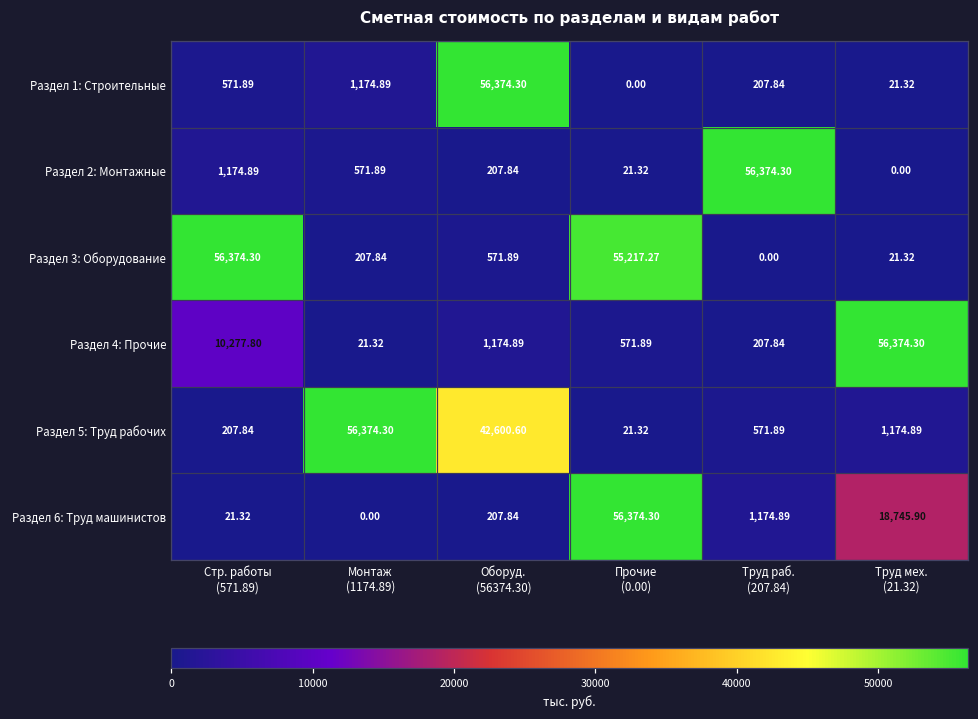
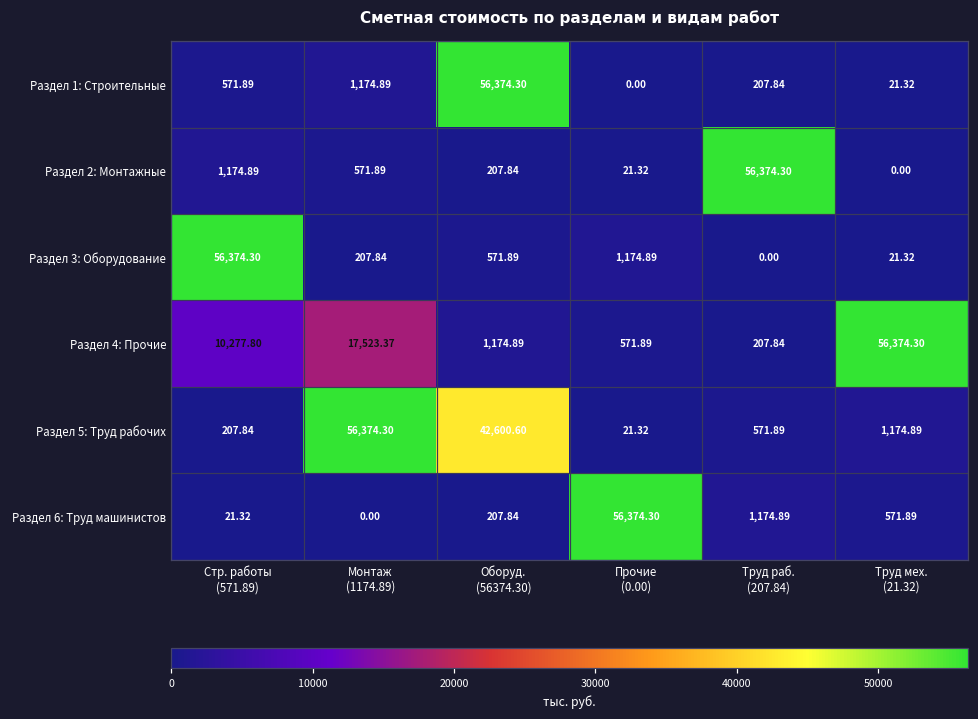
  {
    "Раздел 1: Строительные": {
      "Стр. работы (571.89)": "571.89",
      "Монтаж (1174.89)": "1,174.89",
      "Оборуд. (56374.30)": "56,374.30",
      "Прочие (0.00)": "0.00",
      "Труд раб. (207.84)": "207.84",
      "Труд мех. (21.32)": "21.32"
    },
    "Раздел 2: Монтажные": {
      "Стр. работы (571.89)": "1,174.89",
      "Монтаж (1174.89)": "571.89",
      "Оборуд. (56374.30)": "207.84",
      "Прочие (0.00)": "21.32",
      "Труд раб. (207.84)": "56,374.30",
      "Труд мех. (21.32)": "0.00"
    },
    "Раздел 3: Оборудование": {
      "Стр. работы (571.89)": "56,374.30",
      "Монтаж (1174.89)": "207.84",
      "Оборуд. (56374.30)": "571.89",
-     "Прочие (0.00)": "55,217.27",
+     "Прочие (0.00)": "1,174.89",
      "Труд раб. (207.84)": "0.00",
      "Труд мех. (21.32)": "21.32"
    },
    "Раздел 4: Прочие": {
      "Стр. работы (571.89)": "10,277.80",
-     "Монтаж (1174.89)": "21.32",
+     "Монтаж (1174.89)": "17,523.37",
      "Оборуд. (56374.30)": "1,174.89",
      "Прочие (0.00)": "571.89",
      "Труд раб. (207.84)": "207.84",
      "Труд мех. (21.32)": "56,374.30"
    },
    "Раздел 5: Труд рабочих": {
      "Стр. работы (571.89)": "207.84",
      "Монтаж (1174.89)": "56,374.30",
      "Оборуд. (56374.30)": "42,600.60",
      "Прочие (0.00)": "21.32",
      "Труд раб. (207.84)": "571.89",
      "Труд мех. (21.32)": "1,174.89"
    },
    "Раздел 6: Труд машинистов": {
      "Стр. работы (571.89)": "21.32",
      "Монтаж (1174.89)": "0.00",
      "Оборуд. (56374.30)": "207.84",
      "Прочие (0.00)": "56,374.30",
      "Труд раб. (207.84)": "1,174.89",
-     "Труд мех. (21.32)": "18,745.90"
+     "Труд мех. (21.32)": "571.89"
    }
  }
